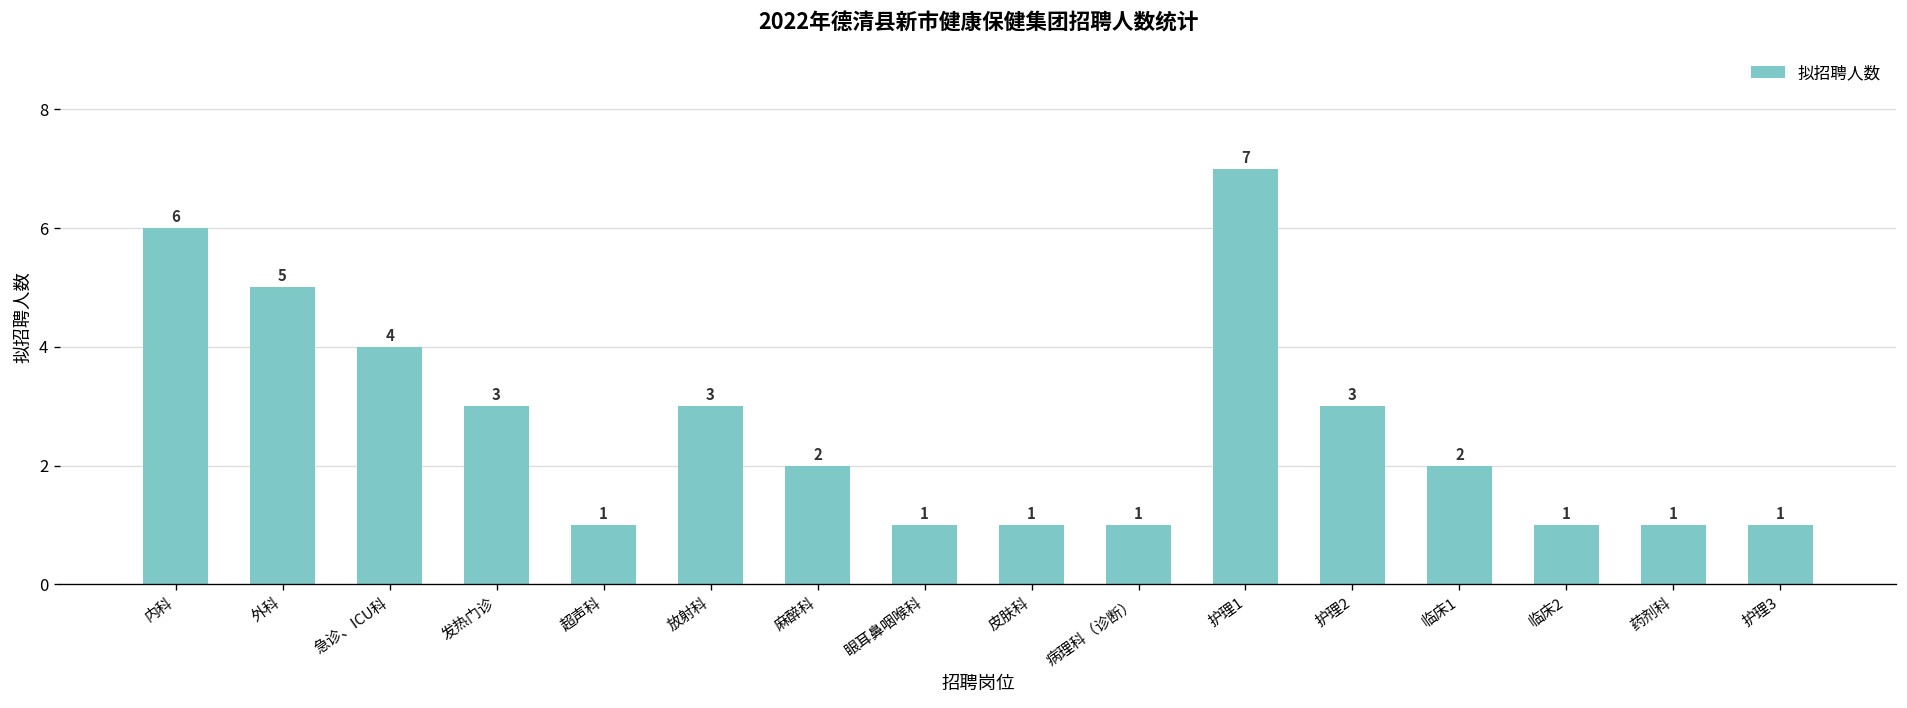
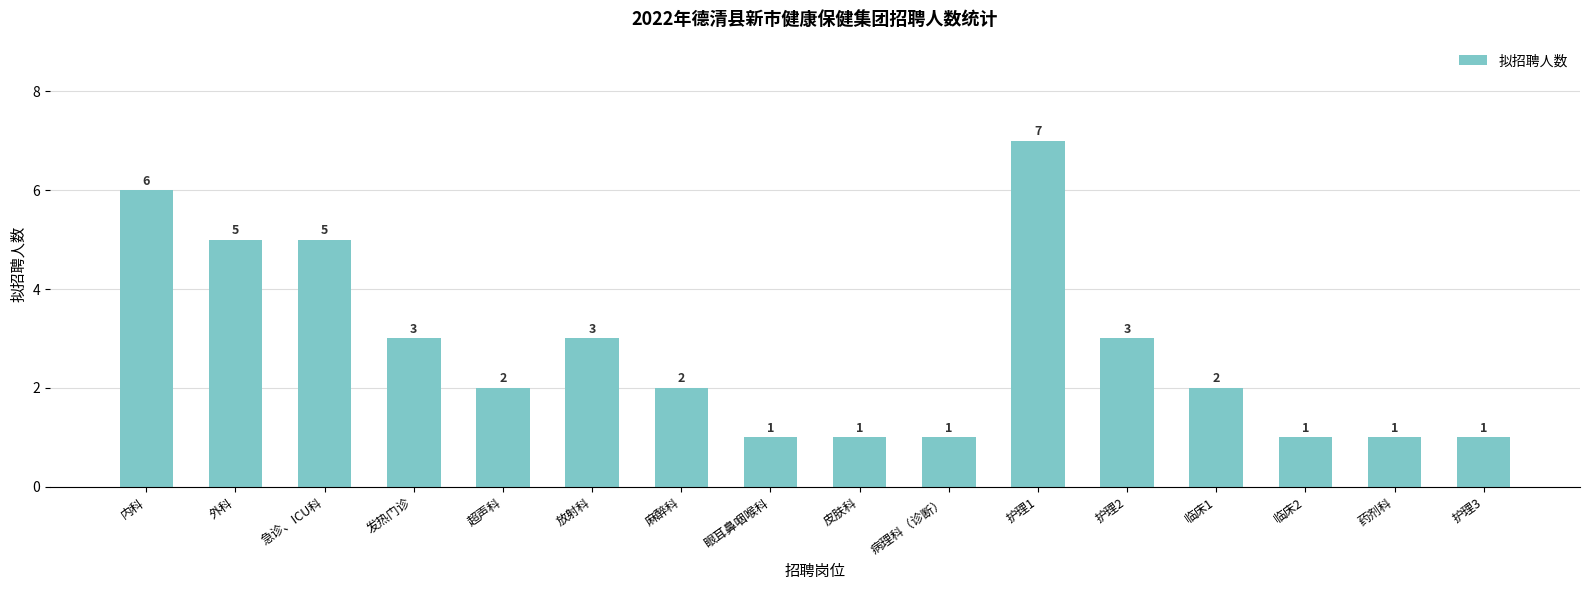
  {
    "内科": 6,
    "外科": 5,
-   "急诊、ICU科": 4,
+   "急诊、ICU科": 5,
    "发热门诊": 3,
-   "超声科": 1,
+   "超声科": 2,
    "放射科": 3,
    "麻醉科": 2,
    "眼耳鼻咽喉科": 1,
    "皮肤科": 1,
    "病理科（诊断）": 1,
    "护理1": 7,
    "护理2": 3,
    "临床1": 2,
    "临床2": 1,
    "药剂科": 1,
    "护理3": 1
  }
